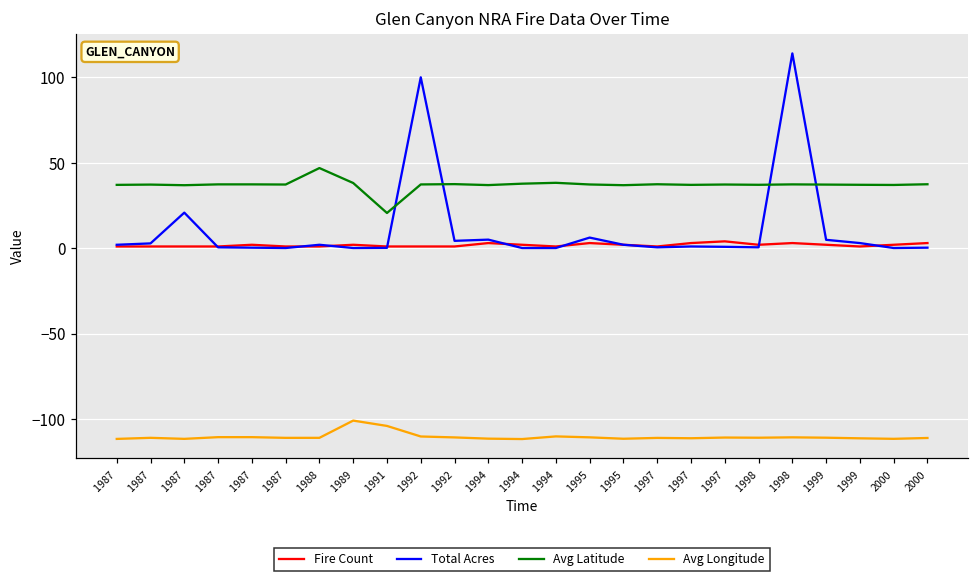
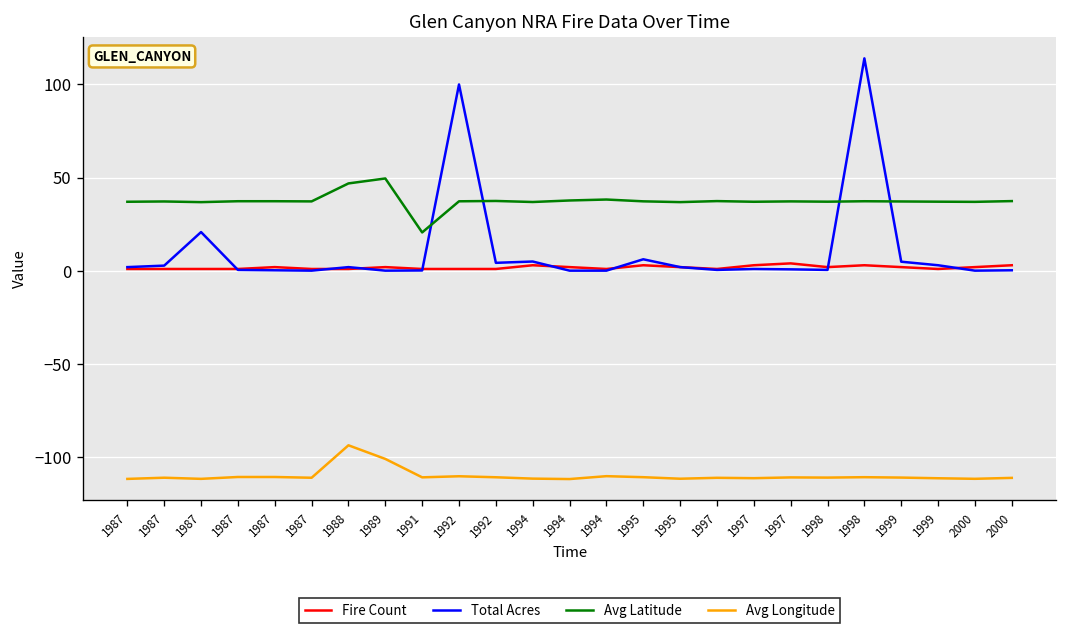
  {
    "Fire Count": {
      "1989": 2
    },
    "Total Acres": {
      "1989": 0
    },
    "Avg Latitude": {
      "1988": 47,
-     "1989": 38,
+     "1989": 50,
      "1991": 21
    },
    "Avg Longitude": {
-     "1988": -111,
+     "1988": -94,
      "1989": -101,
-     "1991": -104
+     "1991": -111
    }
  }
